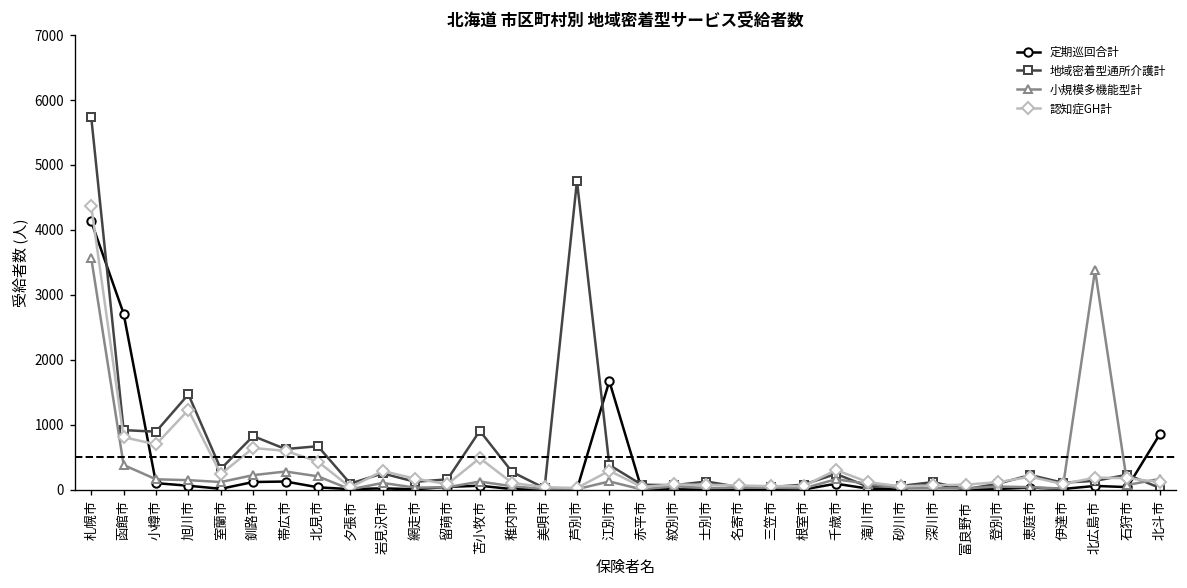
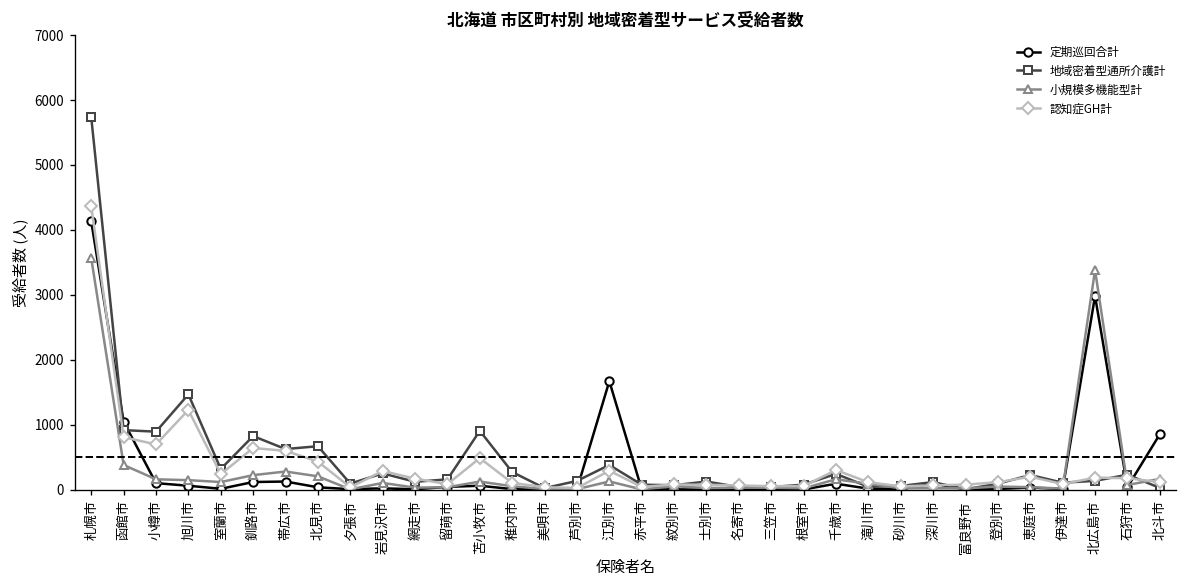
  {
    "定期巡回合計": {
      "札幌市": 4100,
-     "函館市": 2700,
+     "函館市": 1000,
      "小樽市": 100,
      "旭川市": 100,
      "室蘭市": 0,
      "釧路市": 100,
      "帯広市": 100,
      "北見市": 0,
      "岩見沢市": 0,
      "苫小牧市": 100,
      "江別市": 1700,
      "紋別市": 0,
      "千歳市": 100,
-     "北広島市": 100,
+     "北広島市": 3000,
      "北斗市": 900
    },
    "地域密着型通所介護計": {
      "札幌市": 5700,
      "函館市": 900,
      "小樽市": 900,
      "旭川市": 1500,
      "室蘭市": 300,
      "釧路市": 800,
      "北見市": 700,
      "夕張市": 100,
      "網走市": 100,
      "留萌市": 200,
      "苫小牧市": 900,
      "稚内市": 300,
-     "芦別市": 4800,
+     "芦別市": 100,
      "江別市": 400,
      "士別市": 100,
      "千歳市": 200,
      "北広島市": 100,
      "石狩市": 200,
      "北斗市": 0
    },
    "小規模多機能型計": {
      "札幌市": 3600,
      "函館市": 400,
      "小樽市": 200,
      "旭川市": 100,
      "室蘭市": 100,
      "釧路市": 200,
      "帯広市": 300,
      "北見市": 200,
      "岩見沢市": 100,
      "苫小牧市": 100,
      "江別市": 100,
      "千歳市": 200,
      "北広島市": 3400,
      "北斗市": 200
    },
    "認知症GH計": {
      "札幌市": 4400,
      "函館市": 800,
      "小樽市": 700,
      "旭川市": 1200,
      "室蘭市": 200,
      "釧路市": 600,
      "北見市": 400,
      "網走市": 200,
      "苫小牧市": 500,
      "稚内市": 100,
      "江別市": 300,
      "士別市": 100,
      "千歳市": 300,
      "富良野市": 100,
      "北広島市": 200,
      "石狩市": 200,
      "北斗市": 100
    }
  }
